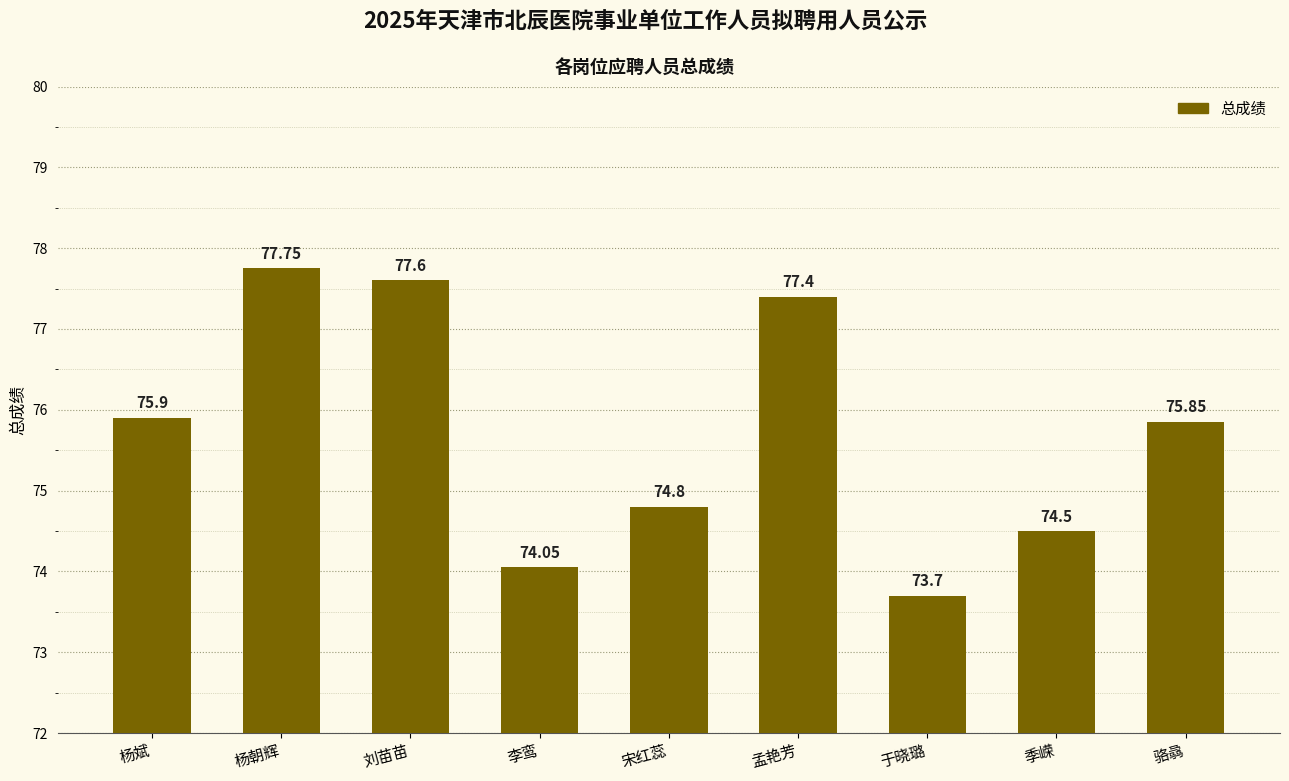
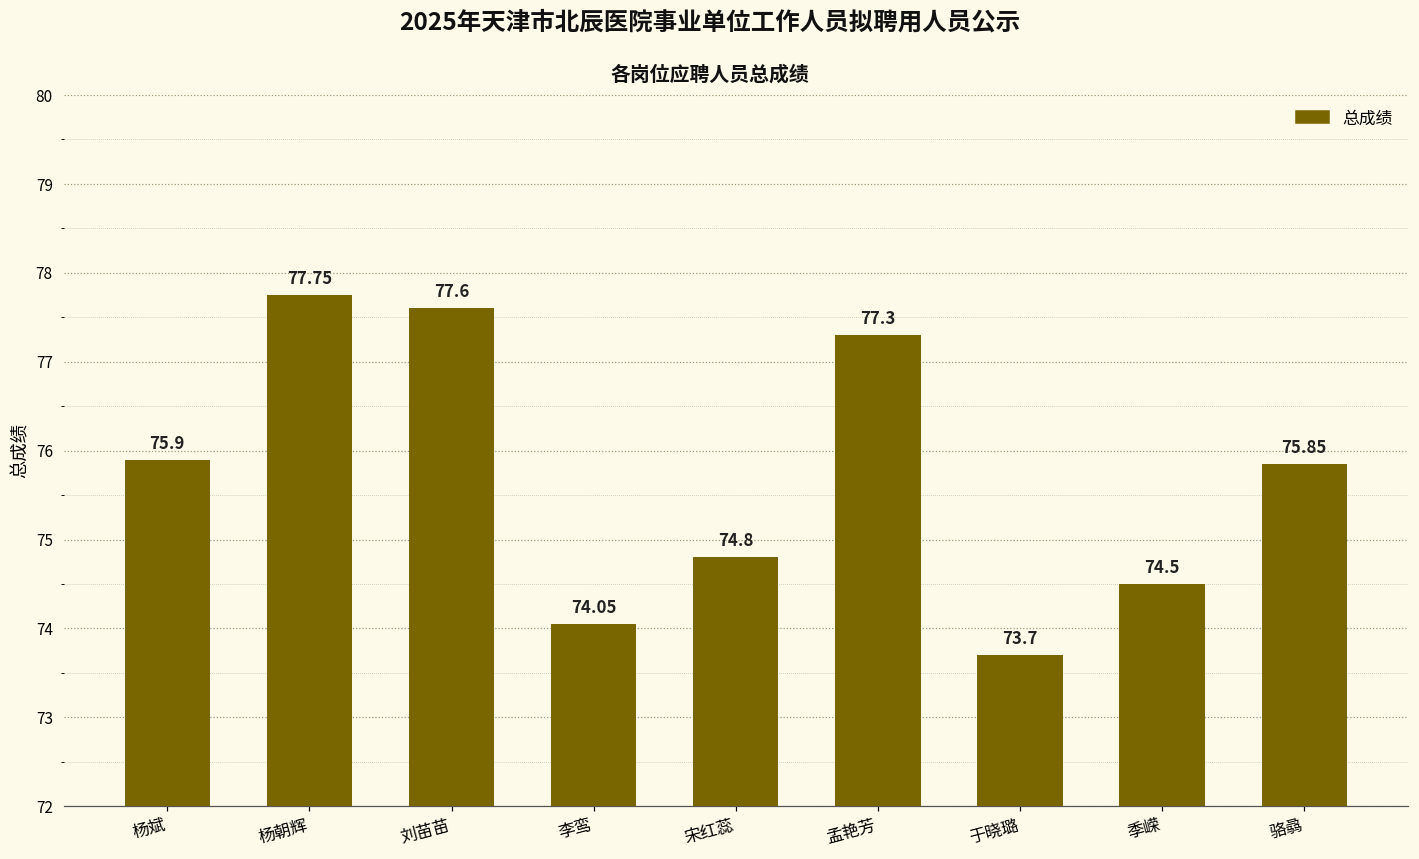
  {
    "杨斌": 75.9,
    "杨朝辉": 77.75,
    "刘苗苗": 77.6,
    "李鸾": 74.05,
    "宋红蕊": 74.8,
-   "孟艳芳": 77.4,
+   "孟艳芳": 77.3,
    "于晓璐": 73.7,
    "季嵘": 74.5,
    "骆骉": 75.85
  }
